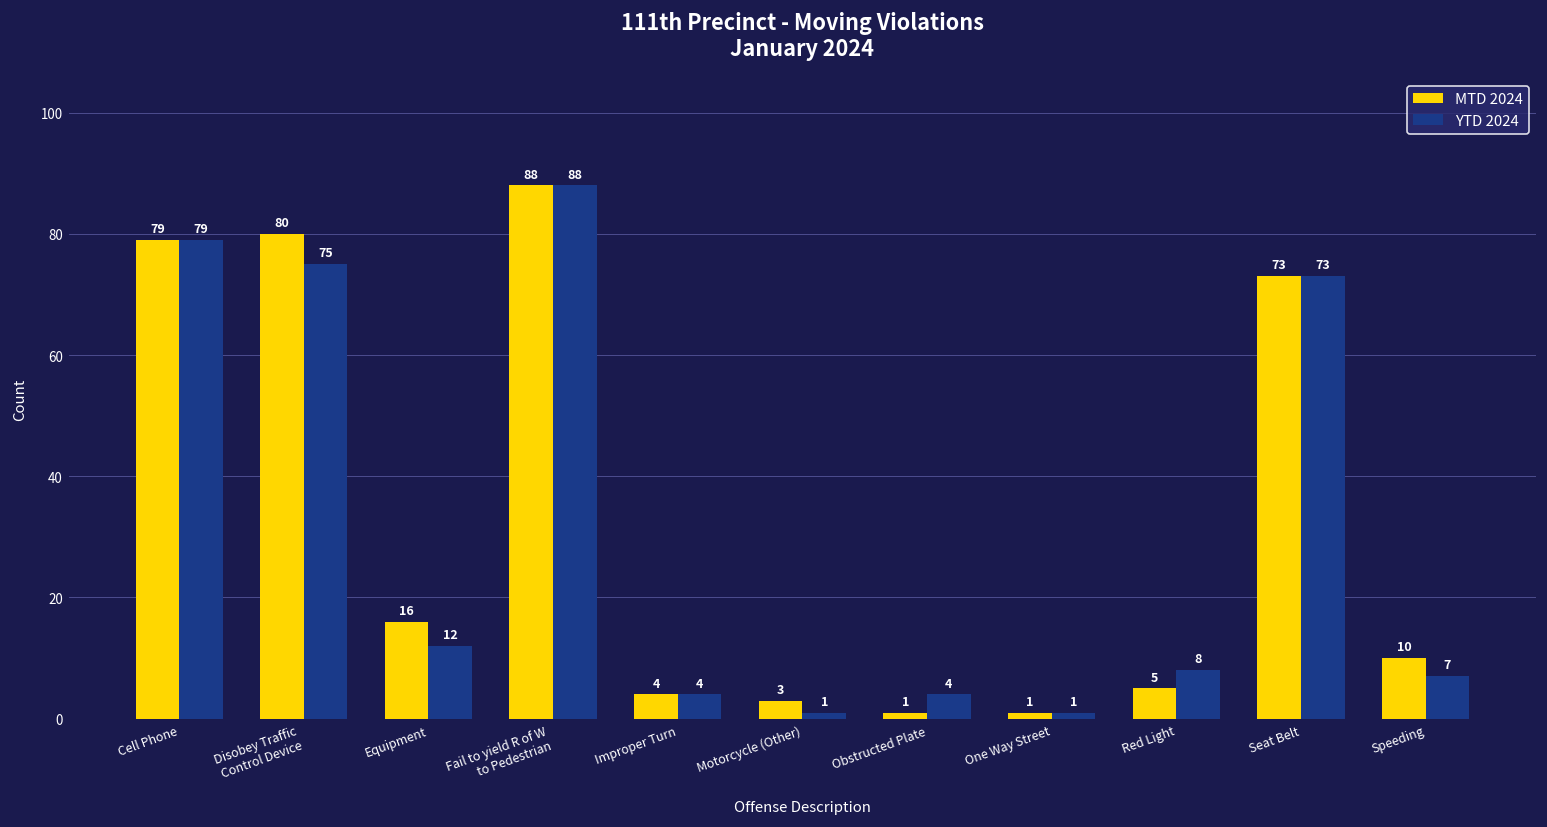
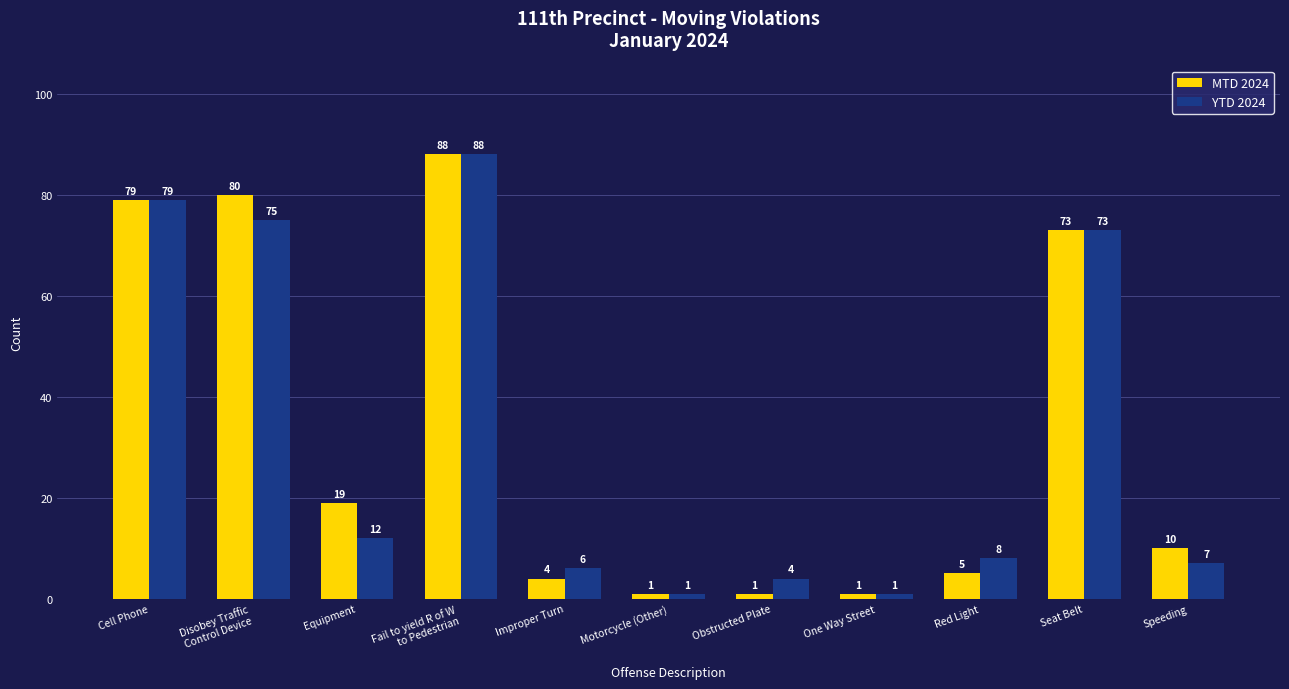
  {
    "MTD 2024": {
      "Cell Phone": 79,
      "Disobey Traffic Control Device": 80,
-     "Equipment": 16,
+     "Equipment": 19,
      "Fail to yield R of W to Pedestrian": 88,
      "Improper Turn": 4,
-     "Motorcycle (Other)": 3,
+     "Motorcycle (Other)": 1,
      "Obstructed Plate": 1,
      "One Way Street": 1,
      "Red Light": 5,
      "Seat Belt": 73,
      "Speeding": 10
    },
    "YTD 2024": {
      "Cell Phone": 79,
      "Disobey Traffic Control Device": 75,
      "Equipment": 12,
      "Fail to yield R of W to Pedestrian": 88,
-     "Improper Turn": 4,
+     "Improper Turn": 6,
      "Motorcycle (Other)": 1,
      "Obstructed Plate": 4,
      "One Way Street": 1,
      "Red Light": 8,
      "Seat Belt": 73,
      "Speeding": 7
    }
  }
